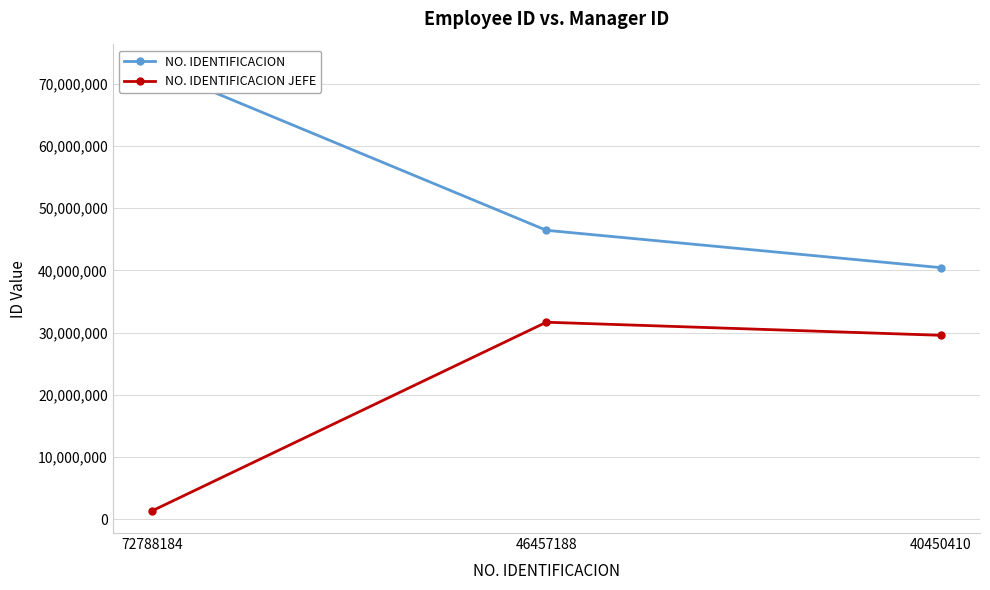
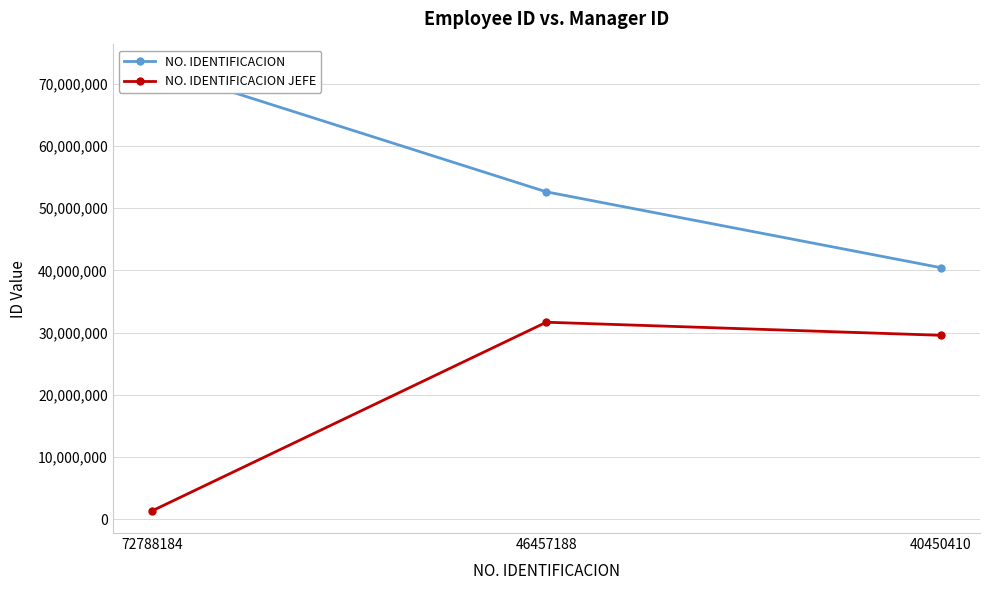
  {
    "NO. IDENTIFICACION": {
-     "46457188": "46,000,000",
+     "46457188": "53,000,000",
      "40450410": "40,000,000"
    },
    "NO. IDENTIFICACION JEFE": {
      "72788184": "1,000,000",
      "46457188": "32,000,000",
      "40450410": "30,000,000"
    }
  }
